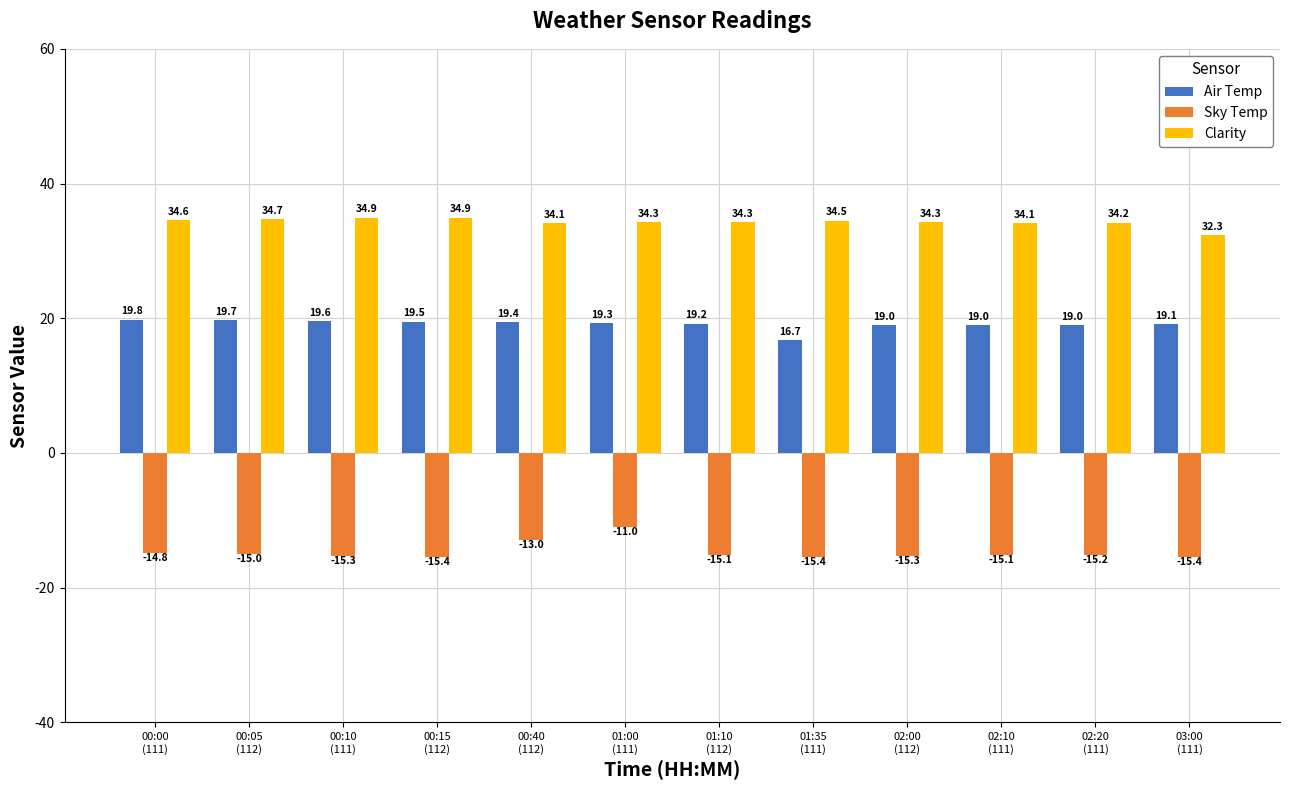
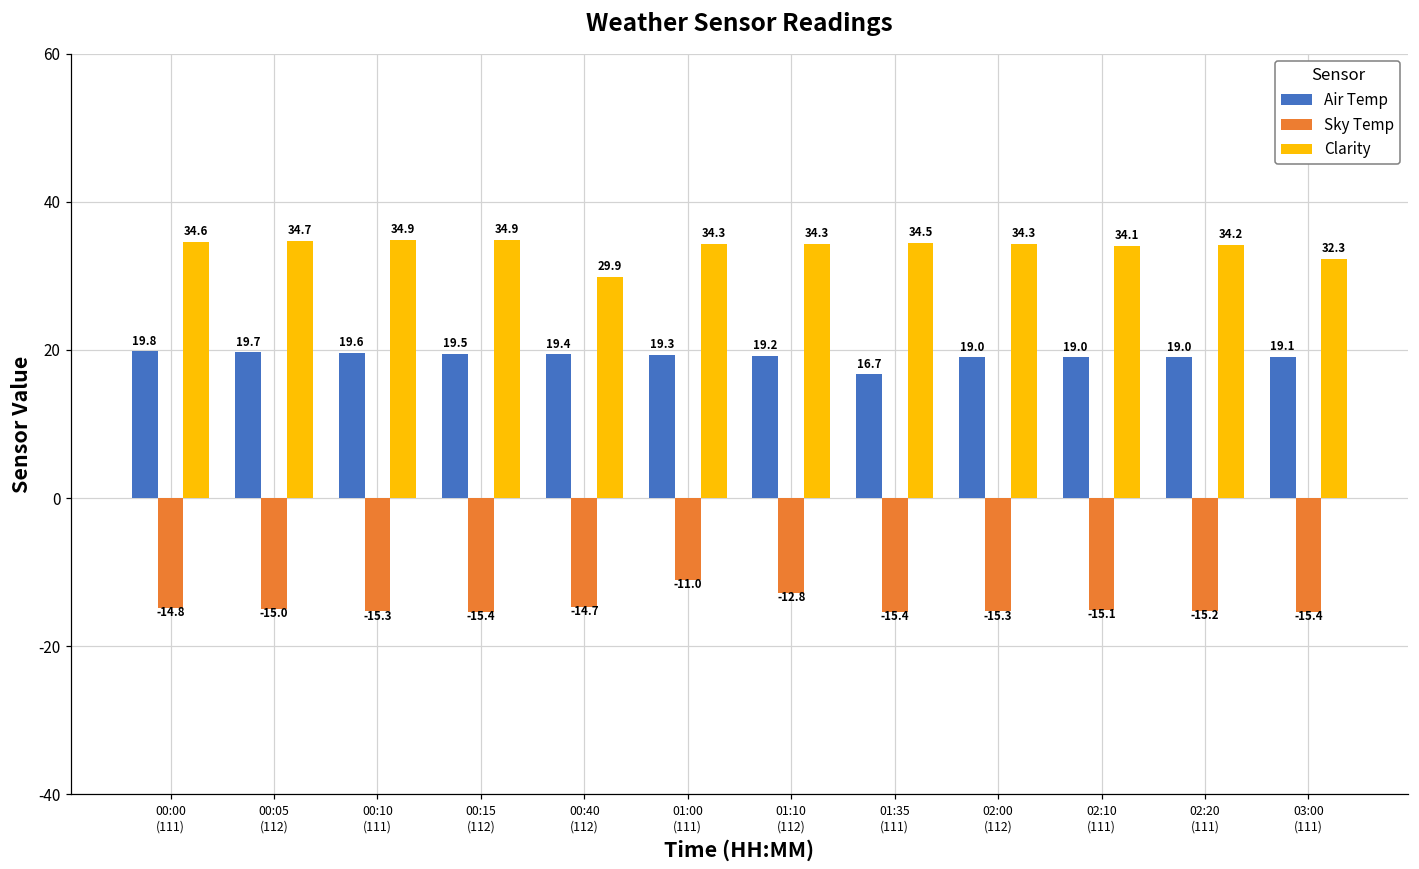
  {
    "Air Temp": {
      "00:00 (111)": 19.8,
      "00:05 (112)": 19.7,
      "00:10 (111)": 19.6,
      "00:15 (112)": 19.5,
      "00:40 (112)": 19.4,
      "01:00 (111)": 19.3,
      "01:10 (112)": 19.2,
      "01:35 (111)": 16.7,
      "02:00 (112)": 19.0,
      "02:10 (111)": 19.0,
      "02:20 (111)": 19.0,
      "03:00 (111)": 19.1
    },
    "Sky Temp": {
      "00:00 (111)": -14.8,
      "00:05 (112)": -15.0,
      "00:10 (111)": -15.3,
      "00:15 (112)": -15.4,
-     "00:40 (112)": -13.0,
+     "00:40 (112)": -14.7,
      "01:00 (111)": -11.0,
-     "01:10 (112)": -15.1,
+     "01:10 (112)": -12.8,
      "01:35 (111)": -15.4,
      "02:00 (112)": -15.3,
      "02:10 (111)": -15.1,
      "02:20 (111)": -15.2,
      "03:00 (111)": -15.4
    },
    "Clarity": {
      "00:00 (111)": 34.6,
      "00:05 (112)": 34.7,
      "00:10 (111)": 34.9,
      "00:15 (112)": 34.9,
-     "00:40 (112)": 34.1,
+     "00:40 (112)": 29.9,
      "01:00 (111)": 34.3,
      "01:10 (112)": 34.3,
      "01:35 (111)": 34.5,
      "02:00 (112)": 34.3,
      "02:10 (111)": 34.1,
      "02:20 (111)": 34.2,
      "03:00 (111)": 32.3
    }
  }
